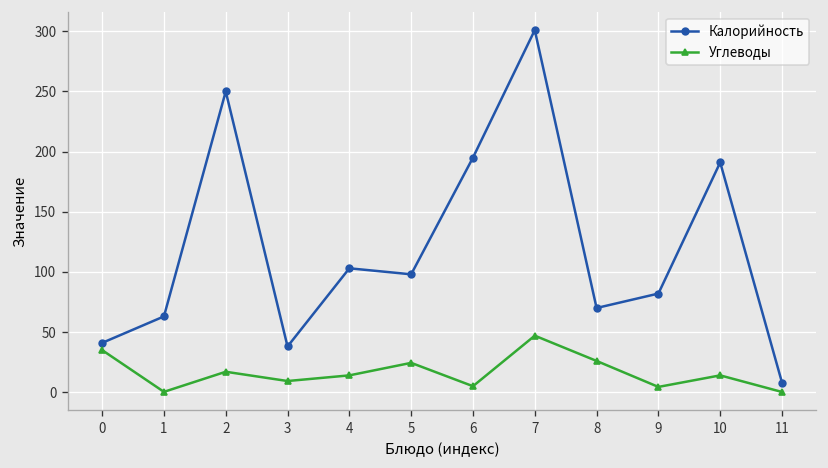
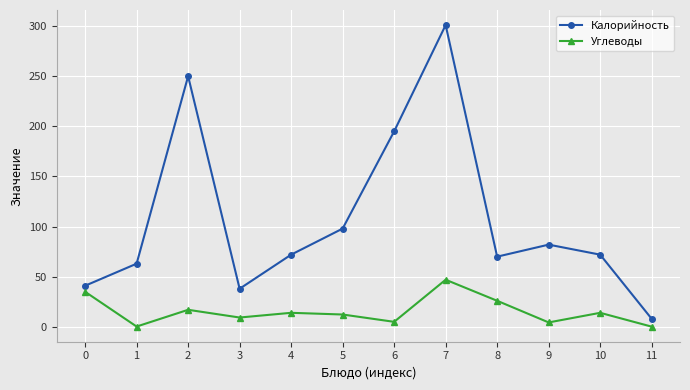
  {
    "Калорийность": {
      "0": 41,
      "1": 63,
      "2": 250,
      "3": 38,
-     "4": 103,
+     "4": 72,
      "5": 98,
      "6": 195,
      "7": 301,
      "8": 70,
      "9": 82,
-     "10": 191,
+     "10": 72,
      "11": 8
    },
    "Углеводы": {
      "0": 35,
      "1": 0,
      "2": 17,
      "3": 9,
      "4": 14,
-     "5": 24,
+     "5": 12,
      "6": 5,
      "7": 47,
      "8": 26,
      "9": 4,
      "10": 14,
      "11": 0
    }
  }
